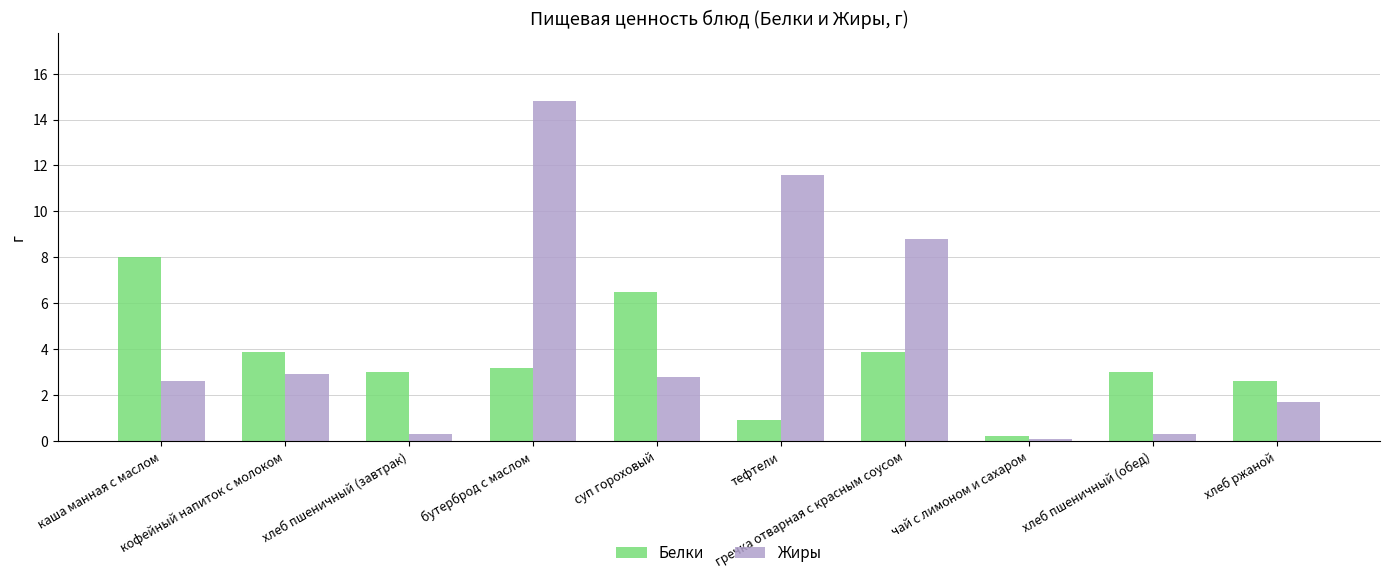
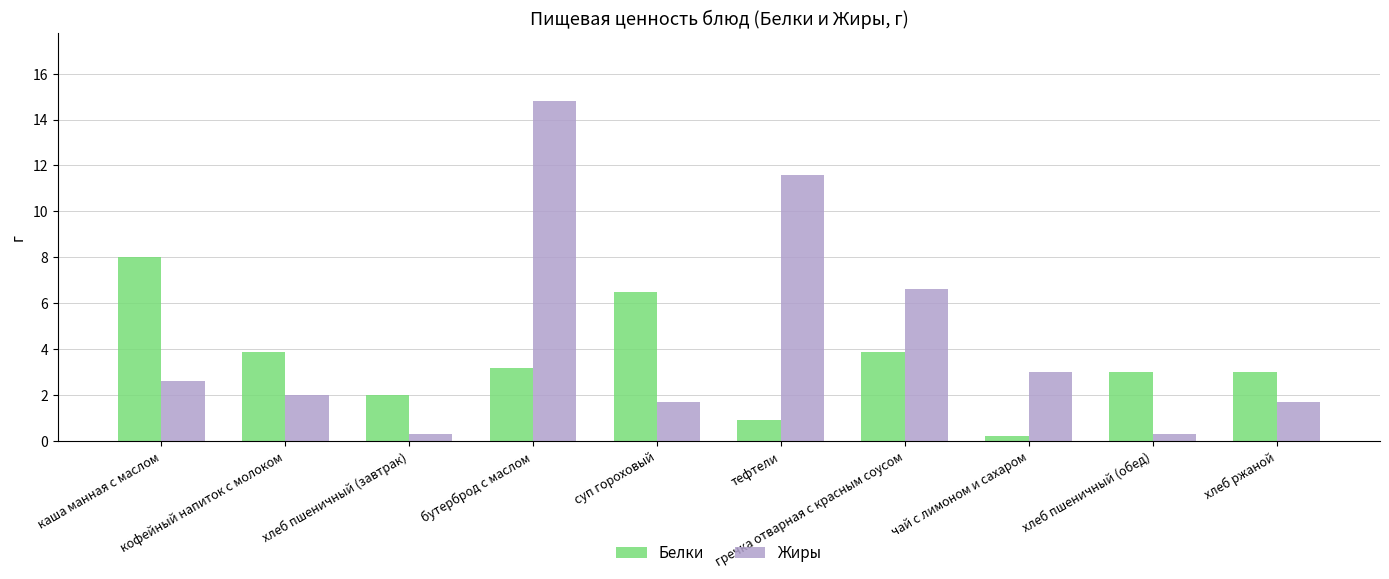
  {
    "Белки": {
      "каша манная с маслом": 8.0,
      "кофейный напиток с молоком": 3.9,
-     "хлеб пшеничный (завтрак)": 3,
+     "хлеб пшеничный (завтрак)": 2,
      "бутерброд с маслом": 3.2,
      "суп гороховый": 6.5,
      "тефтели": 0.9,
      "гречка отварная с красным соусом": 3.9,
      "чай с лимоном и сахаром": 0.2,
      "хлеб пшеничный (обед)": 3.0,
-     "хлеб ржаной": 2.6
+     "хлеб ржаной": 3.0
    },
    "Жиры": {
      "каша манная с маслом": 2.6,
-     "кофейный напиток с молоком": 2.9,
+     "кофейный напиток с молоком": 2.0,
      "хлеб пшеничный (завтрак)": 0.3,
      "бутерброд с маслом": 14.8,
-     "суп гороховый": 2.8,
+     "суп гороховый": 1.7,
      "тефтели": 11.6,
-     "гречка отварная с красным соусом": 8.8,
-     "чай с лимоном и сахаром": 0.1,
+     "гречка отварная с красным соусом": 6.6,
+     "чай с лимоном и сахаром": 3.0,
      "хлеб пшеничный (обед)": 0.3,
      "хлеб ржаной": 1.7
    }
  }
